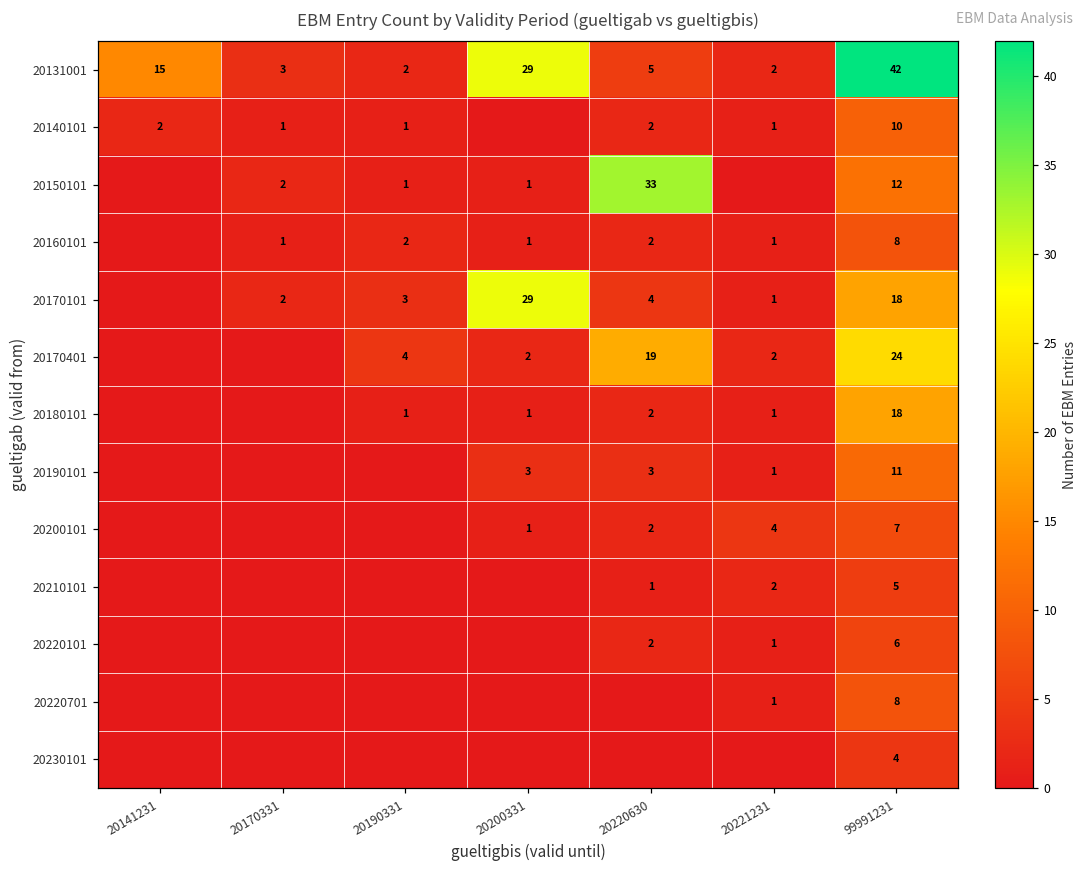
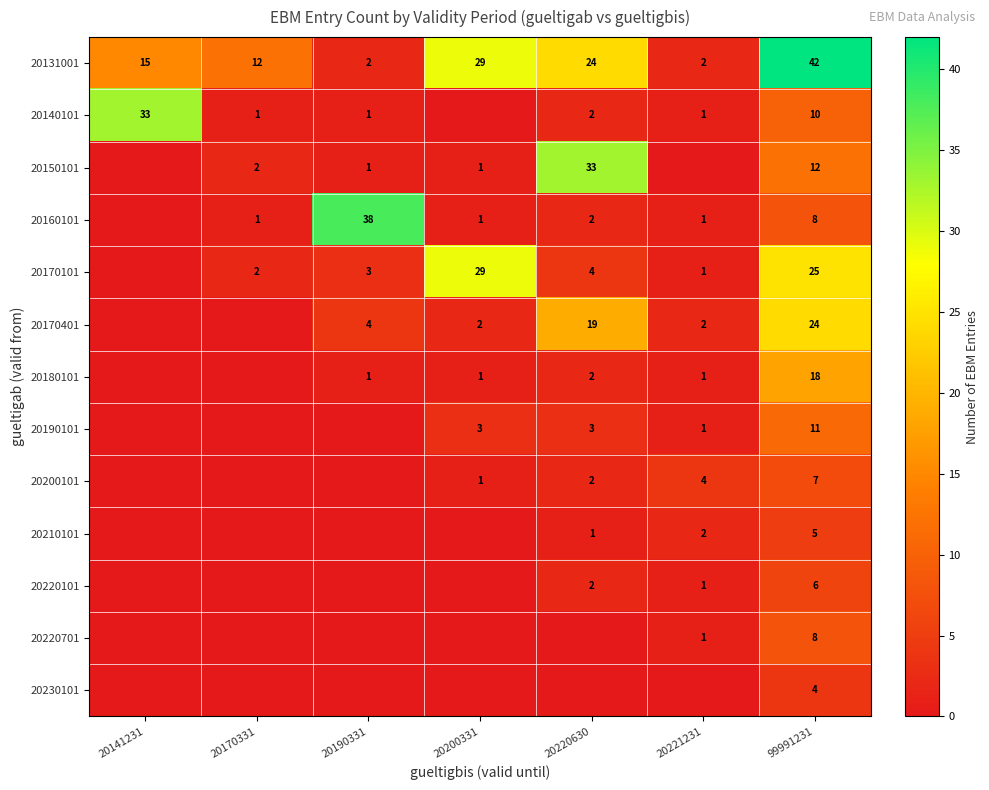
  {
    "20131001": {
      "20141231": 15,
-     "20170331": 3,
+     "20170331": 12,
      "20190331": 2,
      "20200331": 29,
-     "20220630": 5,
+     "20220630": 24,
      "20221231": 2,
      "99991231": 42
    },
    "20140101": {
-     "20141231": 2,
+     "20141231": 33,
      "20170331": 1,
      "20190331": 1,
      "20220630": 2,
      "20221231": 1,
      "99991231": 10
    },
    "20150101": {
      "20170331": 2,
      "20190331": 1,
      "20200331": 1,
      "20220630": 33,
      "99991231": 12
    },
    "20160101": {
      "20170331": 1,
-     "20190331": 2,
+     "20190331": 38,
      "20200331": 1,
      "20220630": 2,
      "20221231": 1,
      "99991231": 8
    },
    "20170101": {
      "20170331": 2,
      "20190331": 3,
      "20200331": 29,
      "20220630": 4,
      "20221231": 1,
-     "99991231": 18
+     "99991231": 25
    },
    "20170401": {
      "20190331": 4,
      "20200331": 2,
      "20220630": 19,
      "20221231": 2,
      "99991231": 24
    },
    "20180101": {
      "20190331": 1,
      "20200331": 1,
      "20220630": 2,
      "20221231": 1,
      "99991231": 18
    },
    "20190101": {
      "20200331": 3,
      "20220630": 3,
      "20221231": 1,
      "99991231": 11
    },
    "20200101": {
      "20200331": 1,
      "20220630": 2,
      "20221231": 4,
      "99991231": 7
    },
    "20210101": {
      "20220630": 1,
      "20221231": 2,
      "99991231": 5
    },
    "20220101": {
      "20220630": 2,
      "20221231": 1,
      "99991231": 6
    },
    "20220701": {
      "20221231": 1,
      "99991231": 8
    },
    "20230101": {
      "99991231": 4
    }
  }
